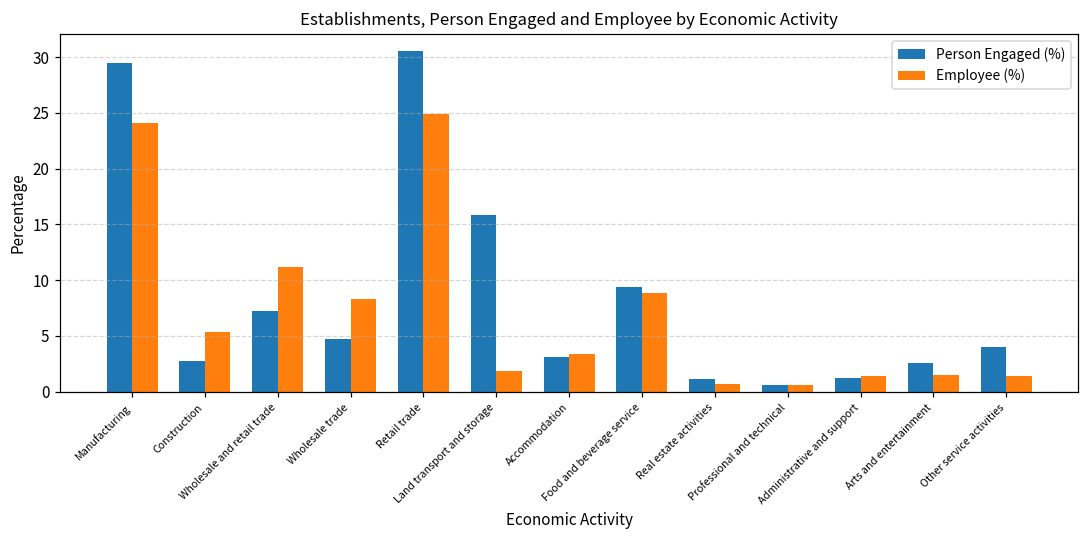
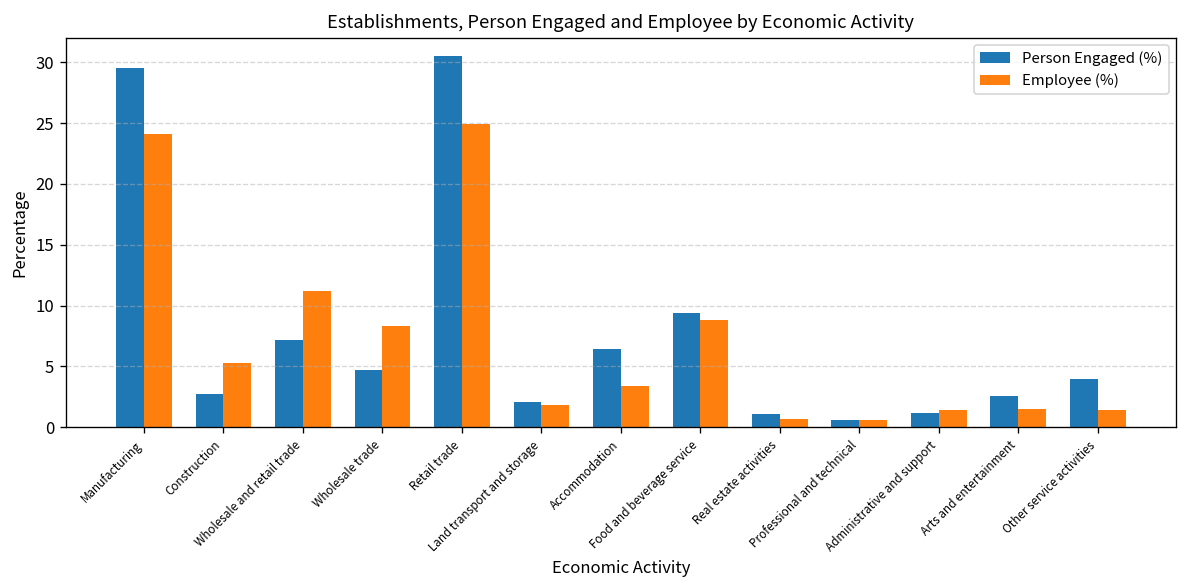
  {
    "Person Engaged (%)": {
      "Manufacturing": 29.5,
      "Construction": 2.7,
      "Wholesale and retail trade": 7.2,
      "Wholesale trade": 4.7,
      "Retail trade": 30.5,
-     "Land transport and storage": 15.8,
-     "Accommodation": 3.1,
+     "Land transport and storage": 2.1,
+     "Accommodation": 6.4,
      "Food and beverage service": 9.4,
      "Real estate activities": 1.1,
      "Professional and technical": 0.6,
      "Administrative and support": 1.2,
      "Arts and entertainment": 2.6,
      "Other service activities": 4.0
    },
    "Employee (%)": {
      "Manufacturing": 24.1,
      "Construction": 5.3,
      "Wholesale and retail trade": 11.2,
      "Wholesale trade": 8.3,
      "Retail trade": 24.9,
      "Land transport and storage": 1.8,
      "Accommodation": 3.4,
      "Food and beverage service": 8.8,
      "Real estate activities": 0.7,
      "Professional and technical": 0.6,
      "Administrative and support": 1.4,
      "Arts and entertainment": 1.5,
      "Other service activities": 1.4
    }
  }
